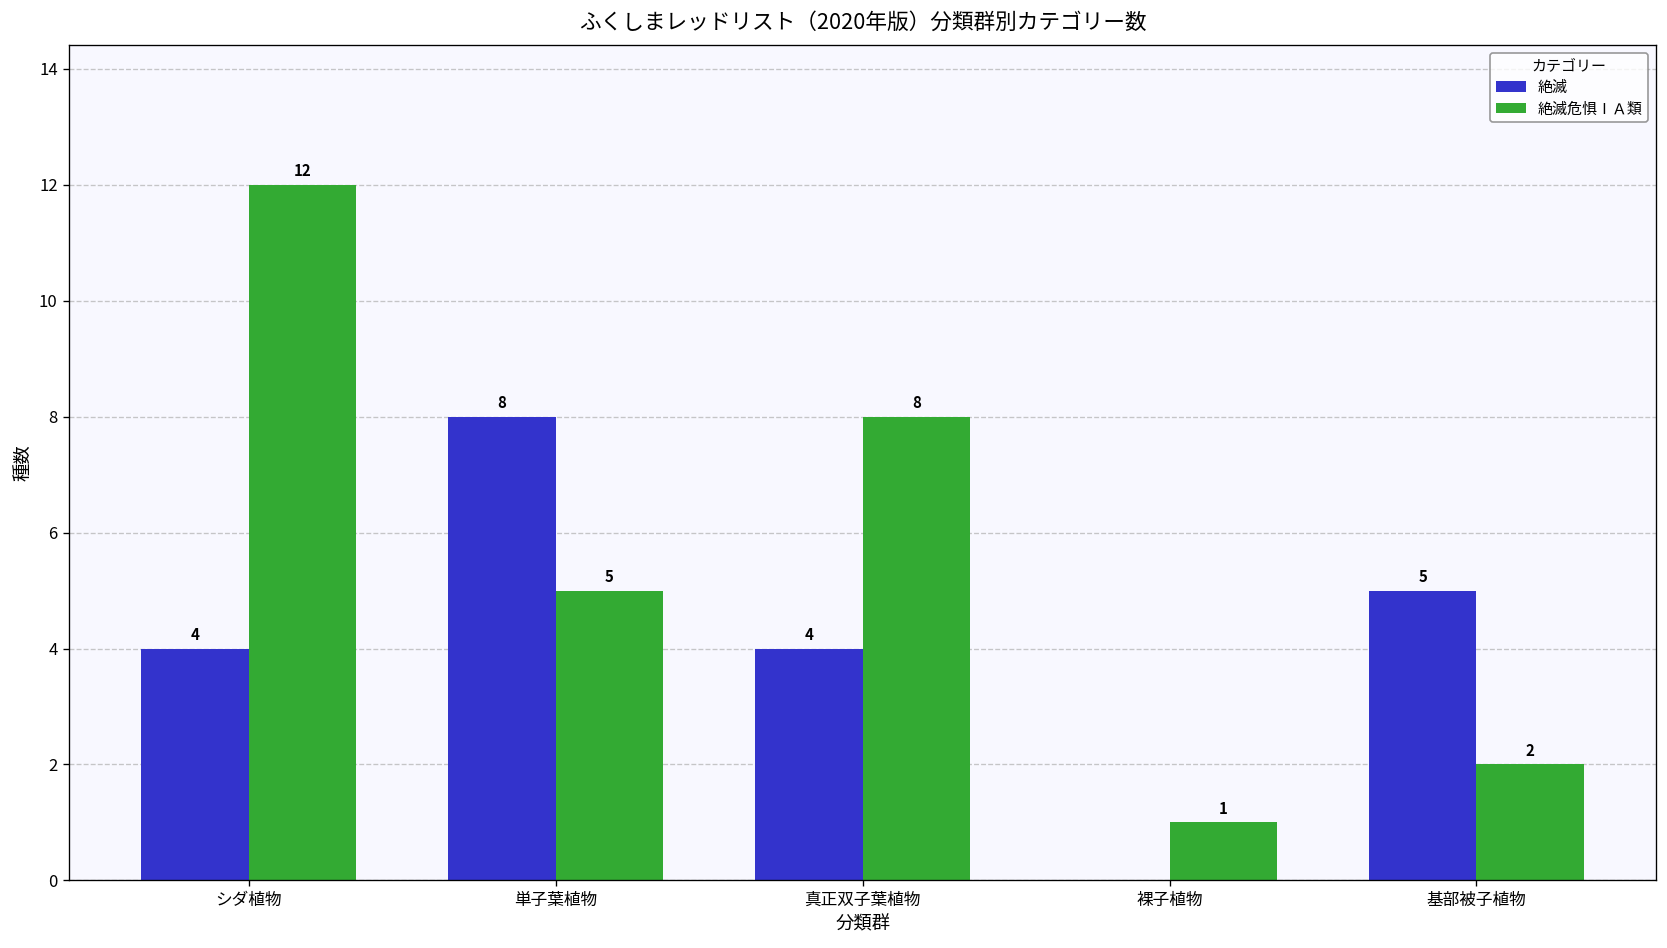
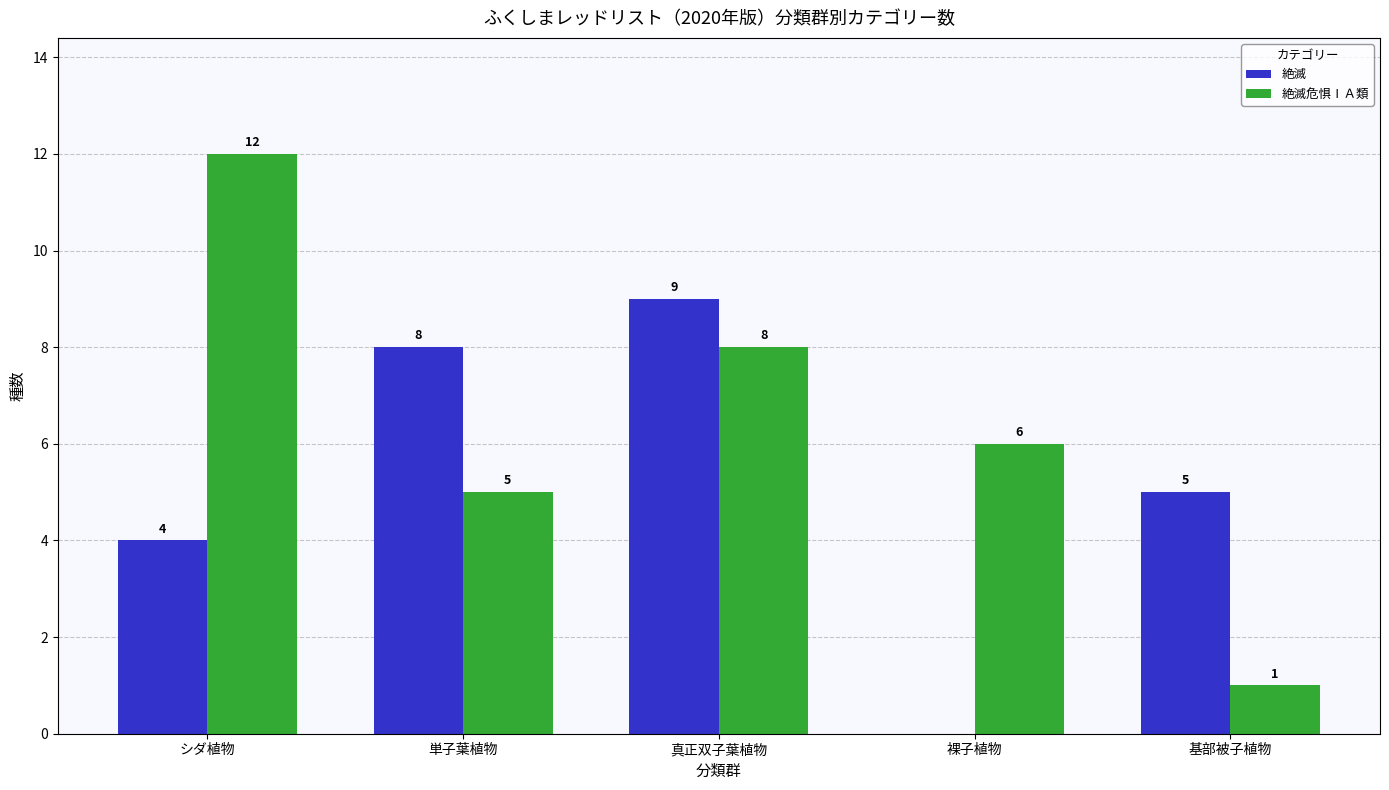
  {
    "絶滅": {
      "シダ植物": 4,
      "単子葉植物": 8,
-     "真正双子葉植物": 4,
+     "真正双子葉植物": 9,
      "基部被子植物": 5
    },
    "絶滅危惧ⅠＡ類": {
      "シダ植物": 12,
      "単子葉植物": 5,
      "真正双子葉植物": 8,
-     "裸子植物": 1,
-     "基部被子植物": 2
+     "裸子植物": 6,
+     "基部被子植物": 1
    }
  }
